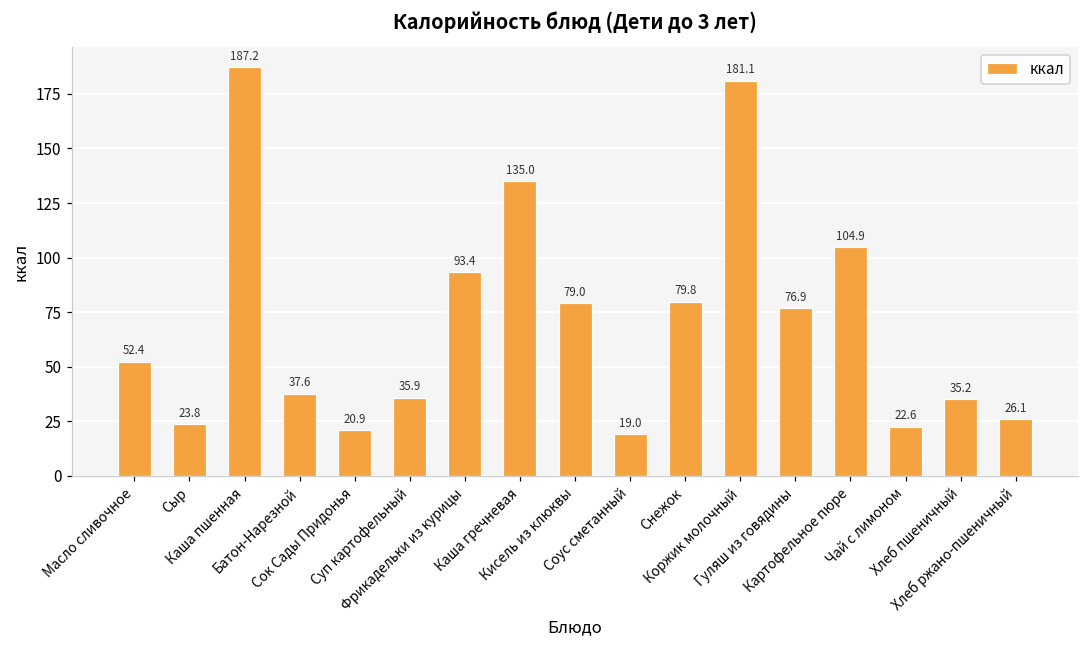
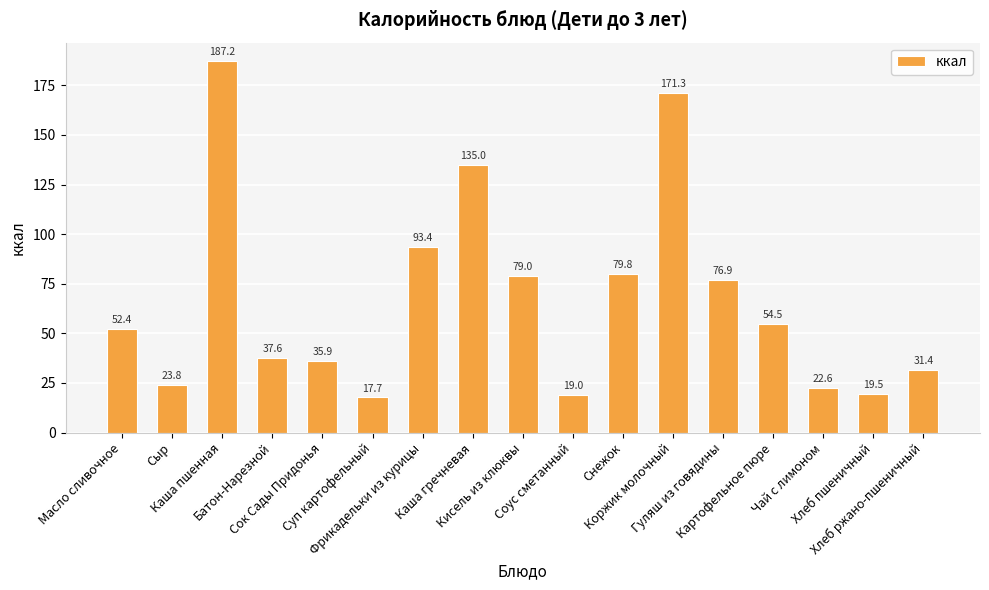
  {
    "Масло сливочное": 52.4,
    "Сыр": 23.8,
    "Каша пшенная": 187.2,
    "Батон-Нарезной": 37.6,
-   "Сок Сады Придонья": 20.9,
-   "Суп картофельный": 35.9,
+   "Сок Сады Придонья": 35.9,
+   "Суп картофельный": 17.7,
    "Фрикадельки из курицы": 93.4,
    "Каша гречневая": 135.0,
    "Кисель из клюквы": 79.0,
    "Соус сметанный": 19.0,
    "Снежок": 79.8,
-   "Коржик молочный": 181.1,
+   "Коржик молочный": 171.3,
    "Гуляш из говядины": 76.9,
-   "Картофельное пюре": 104.9,
+   "Картофельное пюре": 54.5,
    "Чай с лимоном": 22.6,
-   "Хлеб пшеничный": 35.2,
-   "Хлеб ржано-пшеничный": 26.1
+   "Хлеб пшеничный": 19.5,
+   "Хлеб ржано-пшеничный": 31.4
  }
